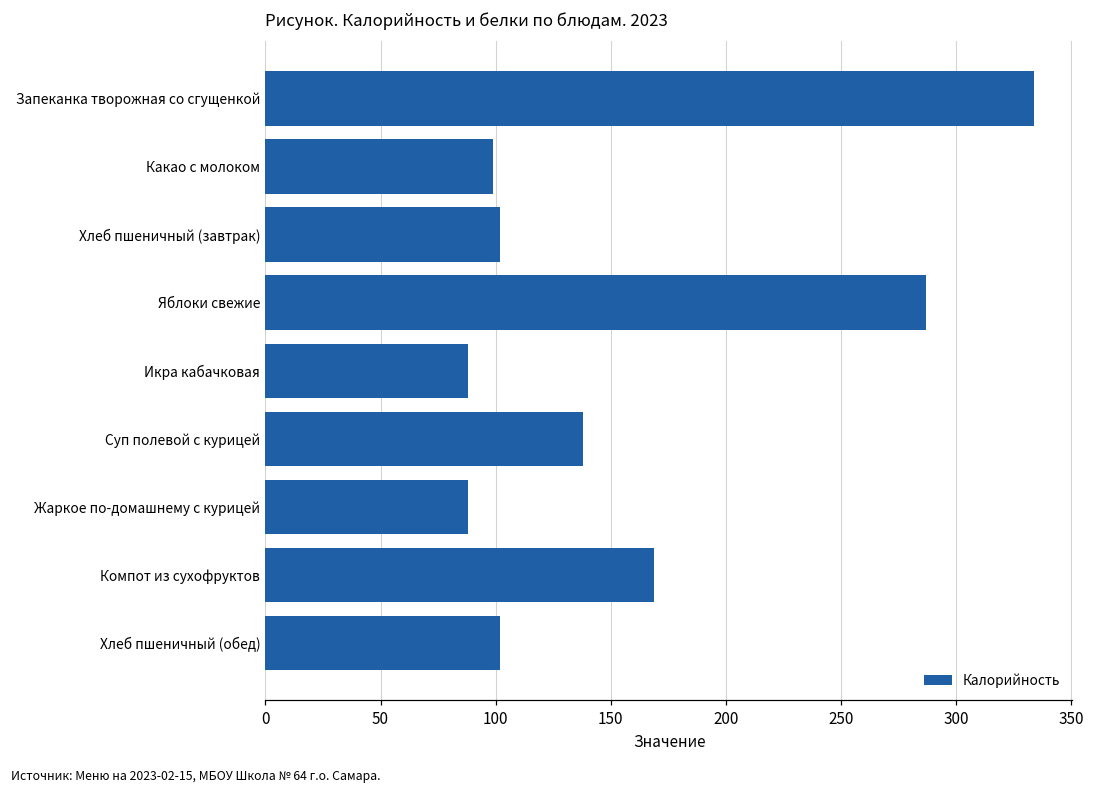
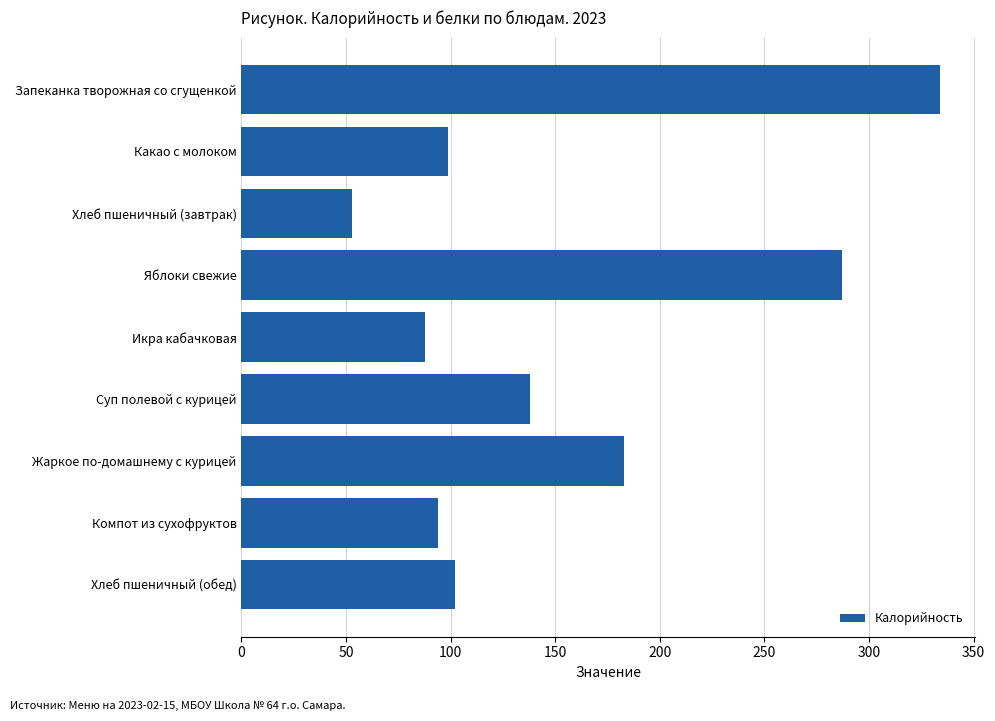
  {
    "Запеканка творожная со сгущенкой": 334,
    "Какао с молоком": 99,
-   "Хлеб пшеничный (завтрак)": 102,
+   "Хлеб пшеничный (завтрак)": 53,
    "Яблоки свежие": 287,
    "Икра кабачковая": 88,
    "Суп полевой с курицей": 138,
-   "Жаркое по-домашнему с курицей": 88,
-   "Компот из сухофруктов": 169,
+   "Жаркое по-домашнему с курицей": 183,
+   "Компот из сухофруктов": 94,
    "Хлеб пшеничный (обед)": 102
  }
